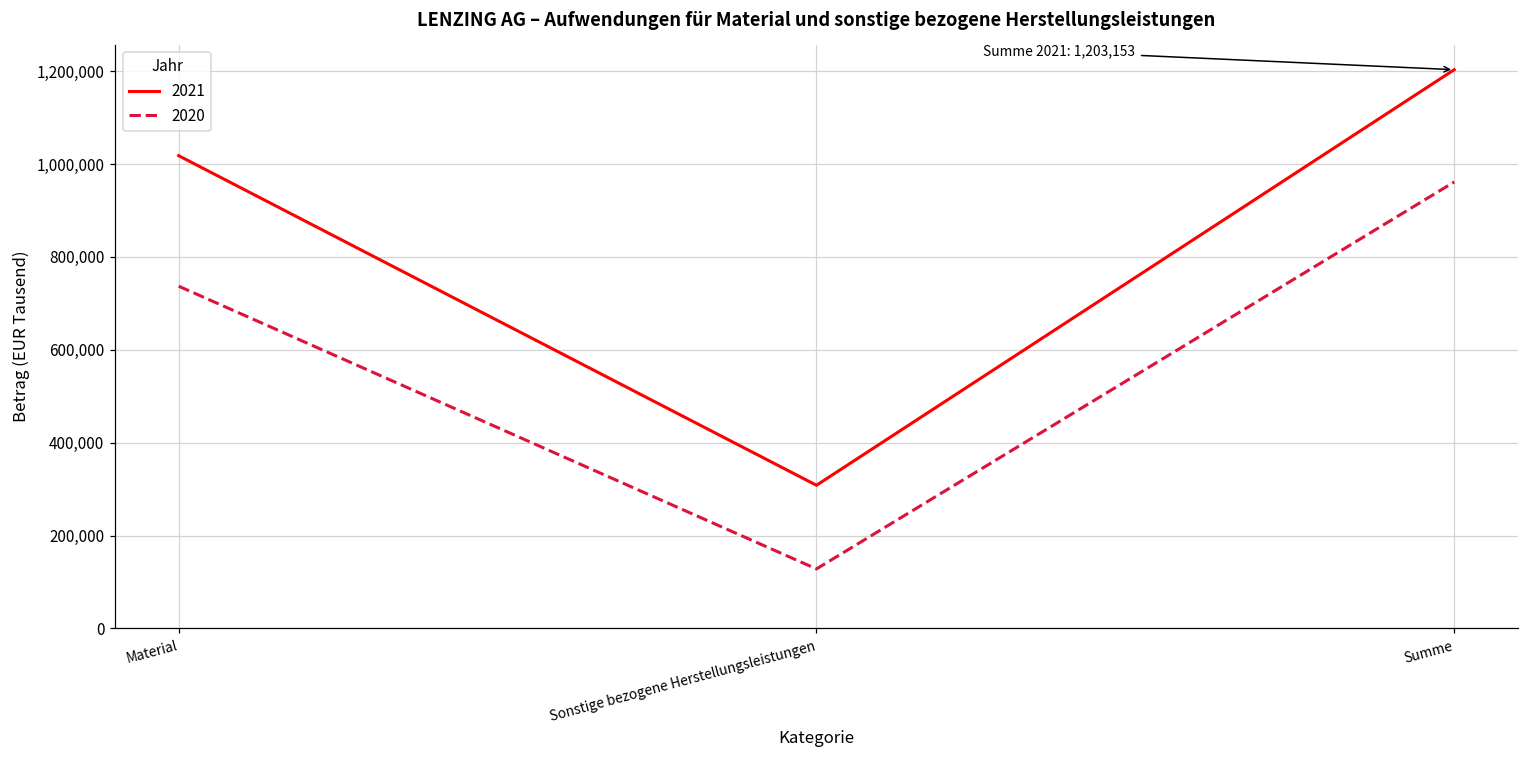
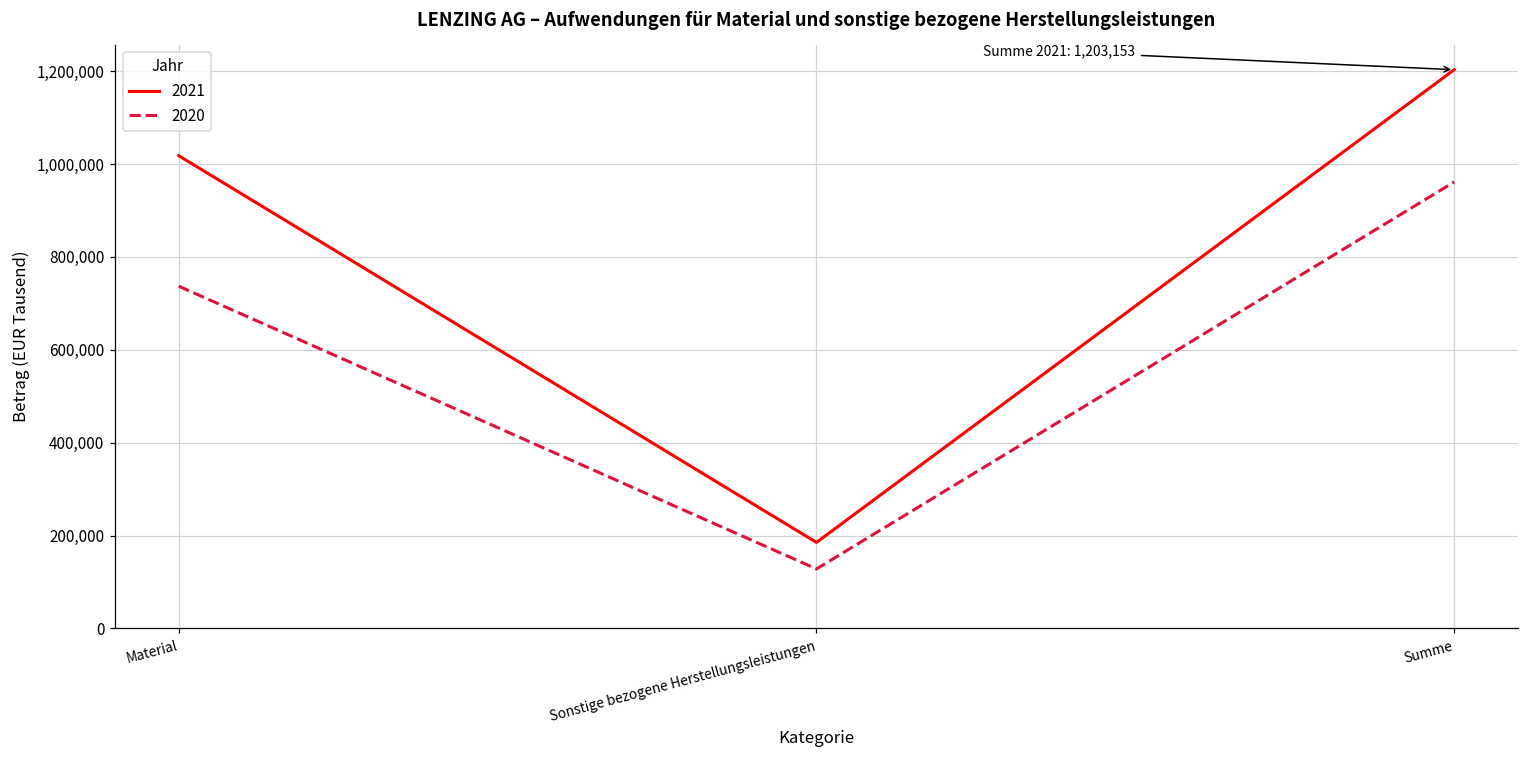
  {
    "2021": {
      "Material": "1,020,000",
-     "Sonstige bezogene Herstellungsleistungen": "310,000"
+     "Sonstige bezogene Herstellungsleistungen": "190,000"
    },
    "2020": {
      "Material": "740,000",
      "Sonstige bezogene Herstellungsleistungen": "130,000",
      "Summe": "960,000"
    }
  }
